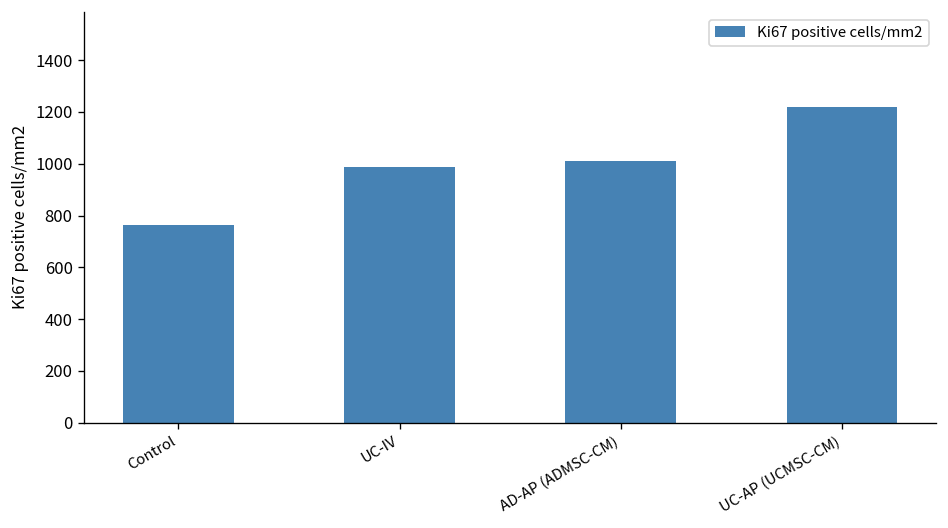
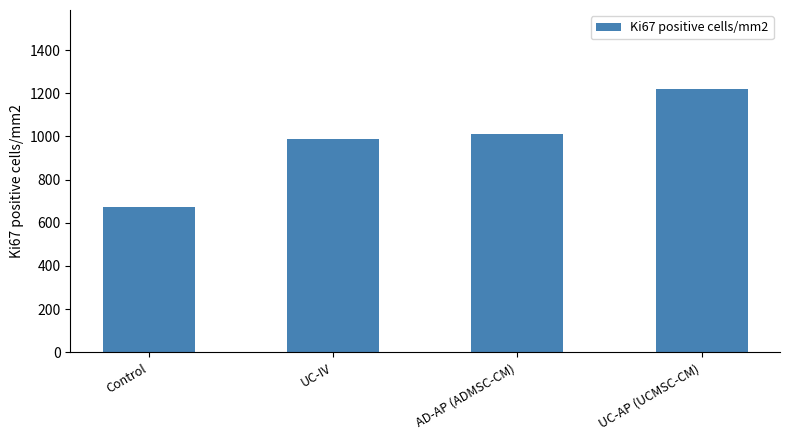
  {
-   "Control": 760,
+   "Control": 670,
    "UC-IV": 990,
    "AD-AP (ADMSC-CM)": 1010,
    "UC-AP (UCMSC-CM)": 1220
  }
